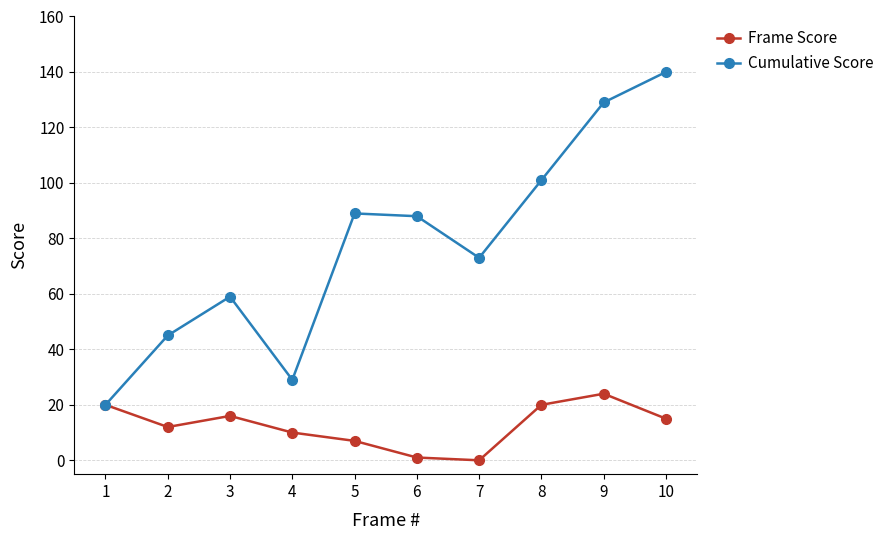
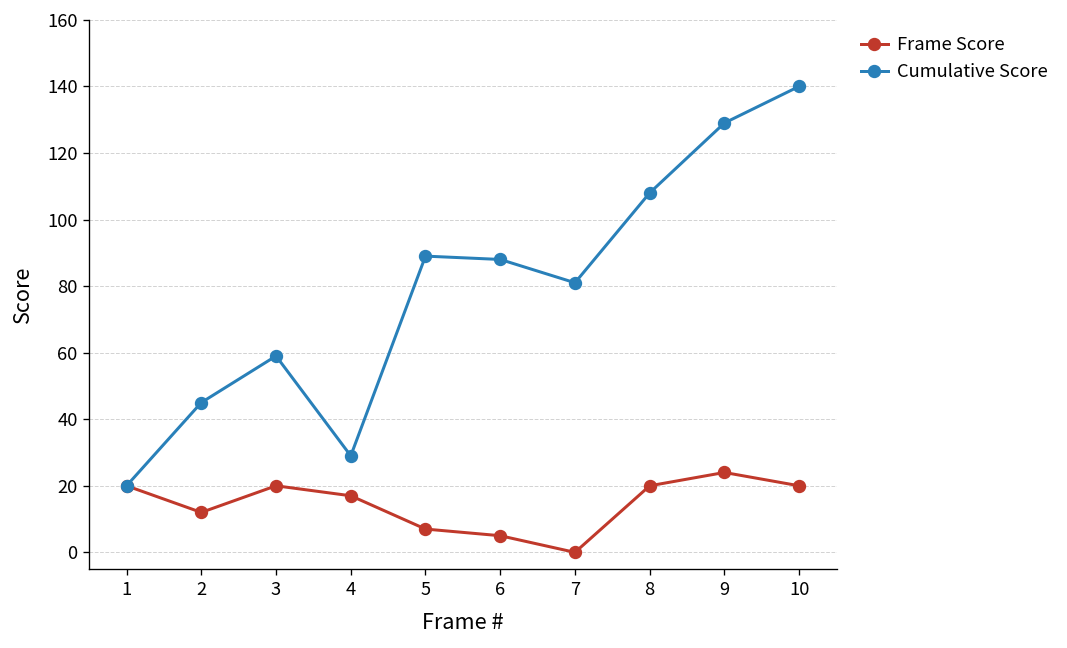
  {
    "Frame Score": {
      "2": 12,
-     "3": 16,
-     "4": 10,
+     "3": 20,
+     "4": 17,
      "5": 7,
-     "6": 1,
+     "6": 5,
      "7": 0,
      "8": 20,
      "9": 24,
-     "10": 15
+     "10": 20
    },
    "Cumulative Score": {
      "2": 45,
      "3": 59,
      "4": 29,
      "5": 89,
      "6": 88,
-     "7": 73,
-     "8": 101,
+     "7": 81,
+     "8": 108,
      "9": 129,
      "10": 140
    }
  }
